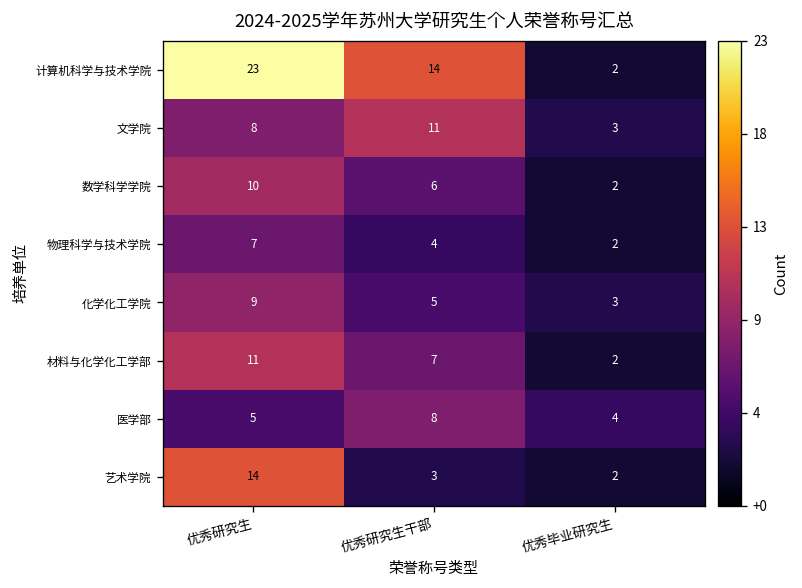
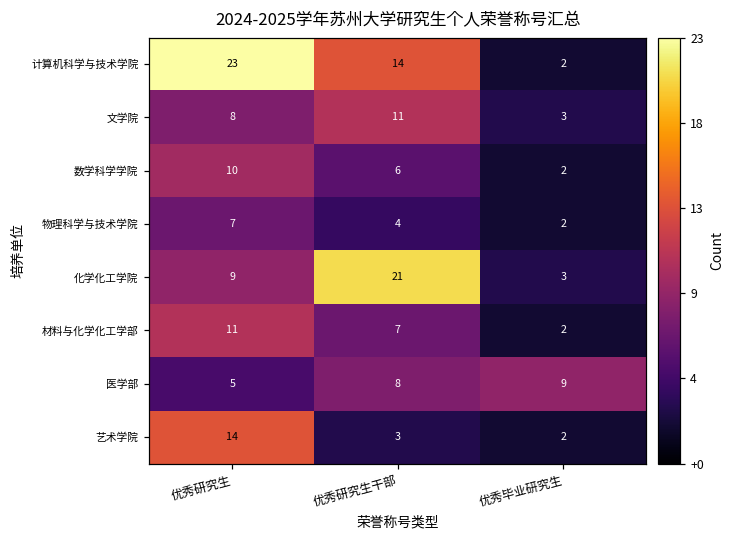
  {
    "计算机科学与技术学院": {
      "优秀研究生": 23,
      "优秀研究生干部": 14,
      "优秀毕业研究生": 2
    },
    "文学院": {
      "优秀研究生": 8,
      "优秀研究生干部": 11,
      "优秀毕业研究生": 3
    },
    "数学科学学院": {
      "优秀研究生": 10,
      "优秀研究生干部": 6,
      "优秀毕业研究生": 2
    },
    "物理科学与技术学院": {
      "优秀研究生": 7,
      "优秀研究生干部": 4,
      "优秀毕业研究生": 2
    },
    "化学化工学院": {
      "优秀研究生": 9,
-     "优秀研究生干部": 5,
+     "优秀研究生干部": 21,
      "优秀毕业研究生": 3
    },
    "材料与化学化工学部": {
      "优秀研究生": 11,
      "优秀研究生干部": 7,
      "优秀毕业研究生": 2
    },
    "医学部": {
      "优秀研究生": 5,
      "优秀研究生干部": 8,
-     "优秀毕业研究生": 4
+     "优秀毕业研究生": 9
    },
    "艺术学院": {
      "优秀研究生": 14,
      "优秀研究生干部": 3,
      "优秀毕业研究生": 2
    }
  }
